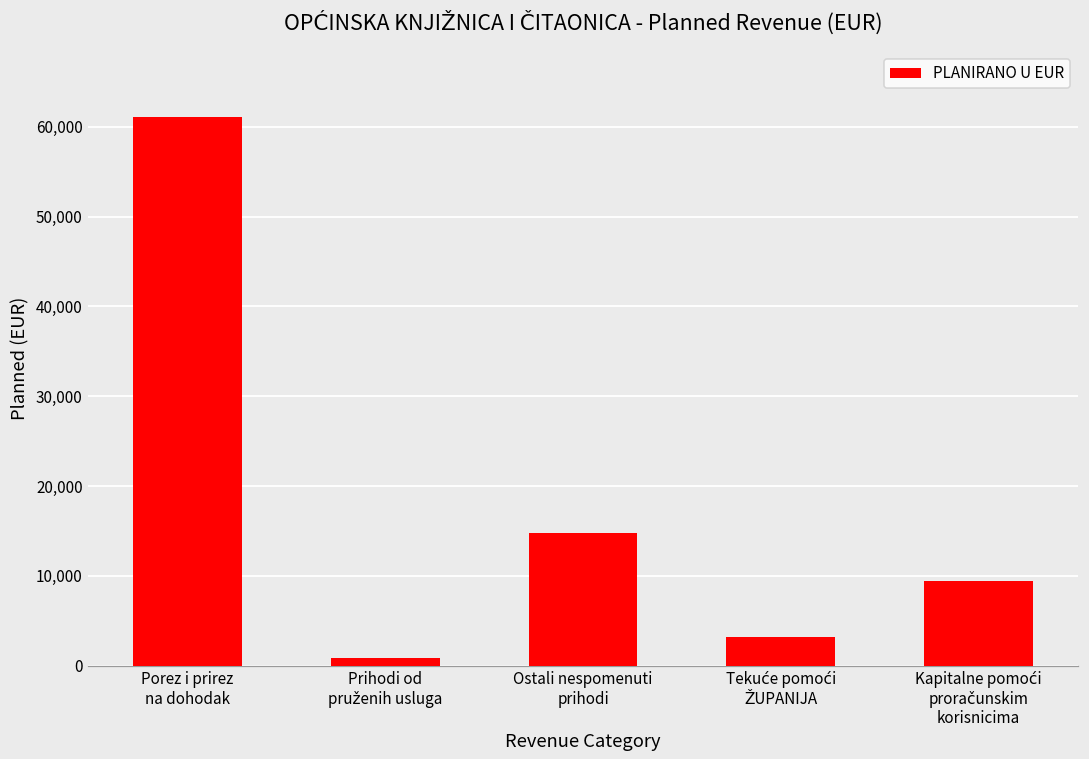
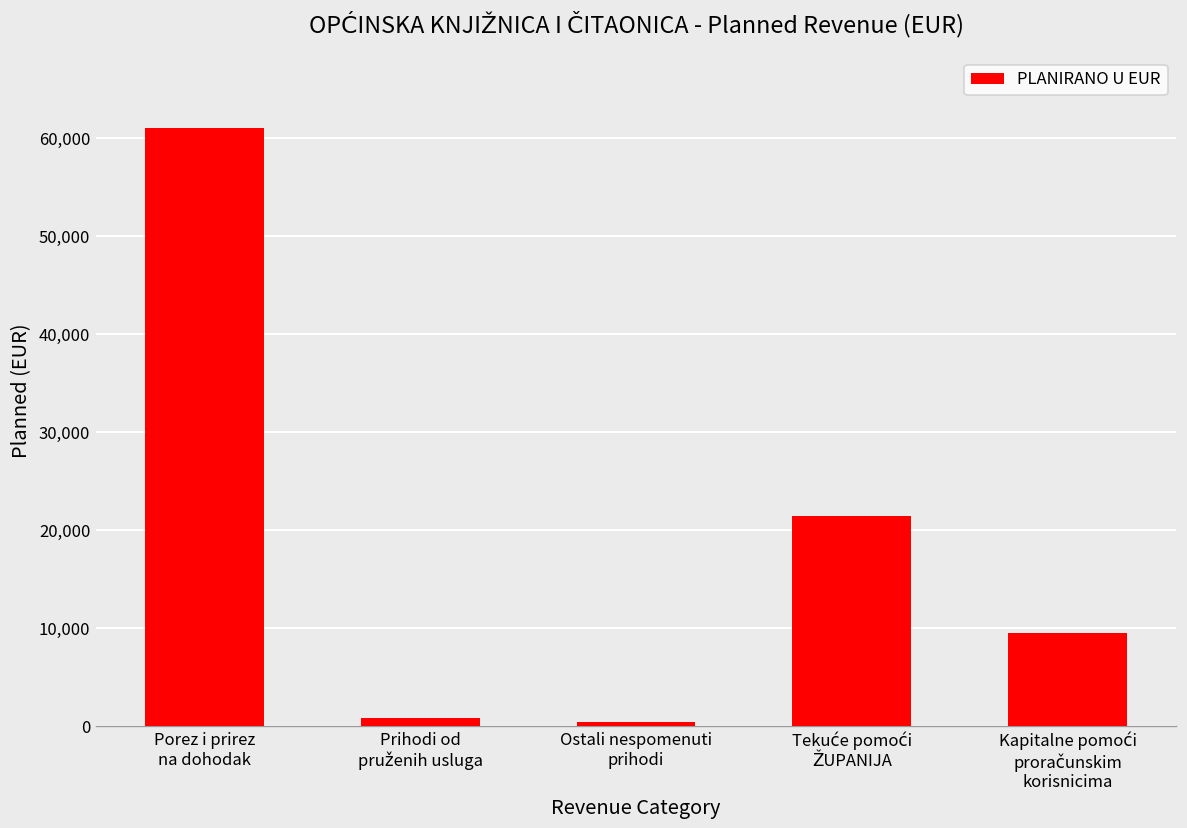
  {
    "Porez i prirez na dohodak": "61,000",
    "Prihodi od pruženih usluga": "1,000",
-   "Ostali nespomenuti prihodi": "15,000",
-   "Tekuće pomoći ŽUPANIJA": "3,000",
+   "Ostali nespomenuti prihodi": "0",
+   "Tekuće pomoći ŽUPANIJA": "21,000",
    "Kapitalne pomoći proračunskim korisnicima": "9,000"
  }
